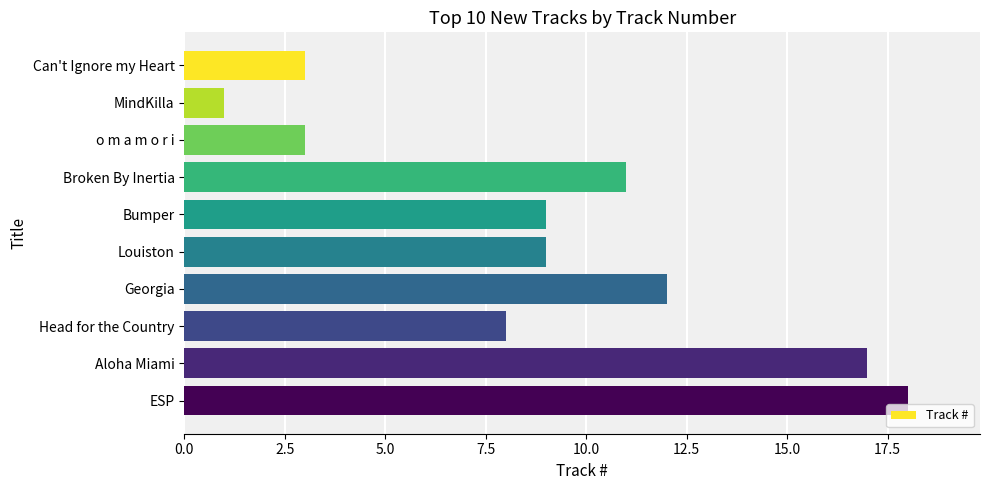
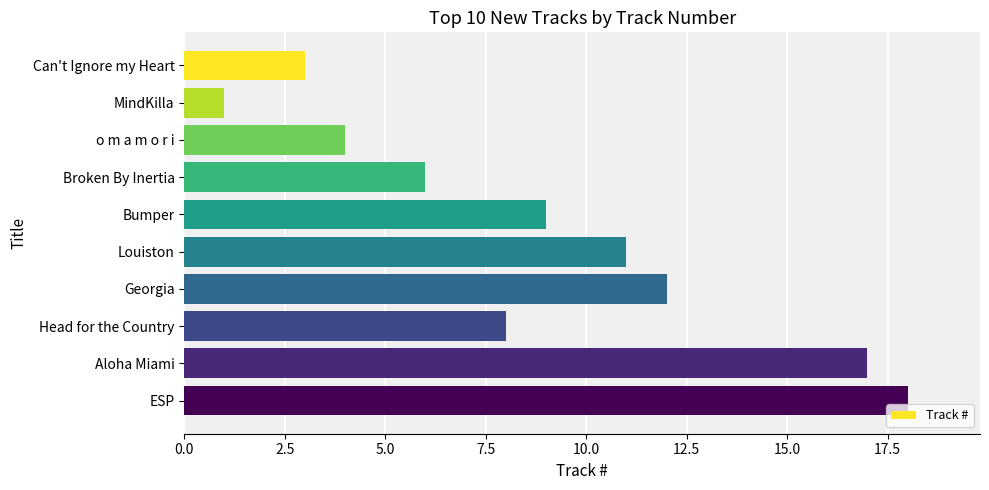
  {
    "Can't Ignore my Heart": 3,
    "MindKilla": 1,
-   "o m a m o r i": 3,
-   "Broken By Inertia": 11,
+   "o m a m o r i": 4,
+   "Broken By Inertia": 6,
    "Bumper": 9,
-   "Louiston": 9,
+   "Louiston": 11,
    "Georgia": 12,
    "Head for the Country": 8,
    "Aloha Miami": 17,
    "ESP": 18
  }
